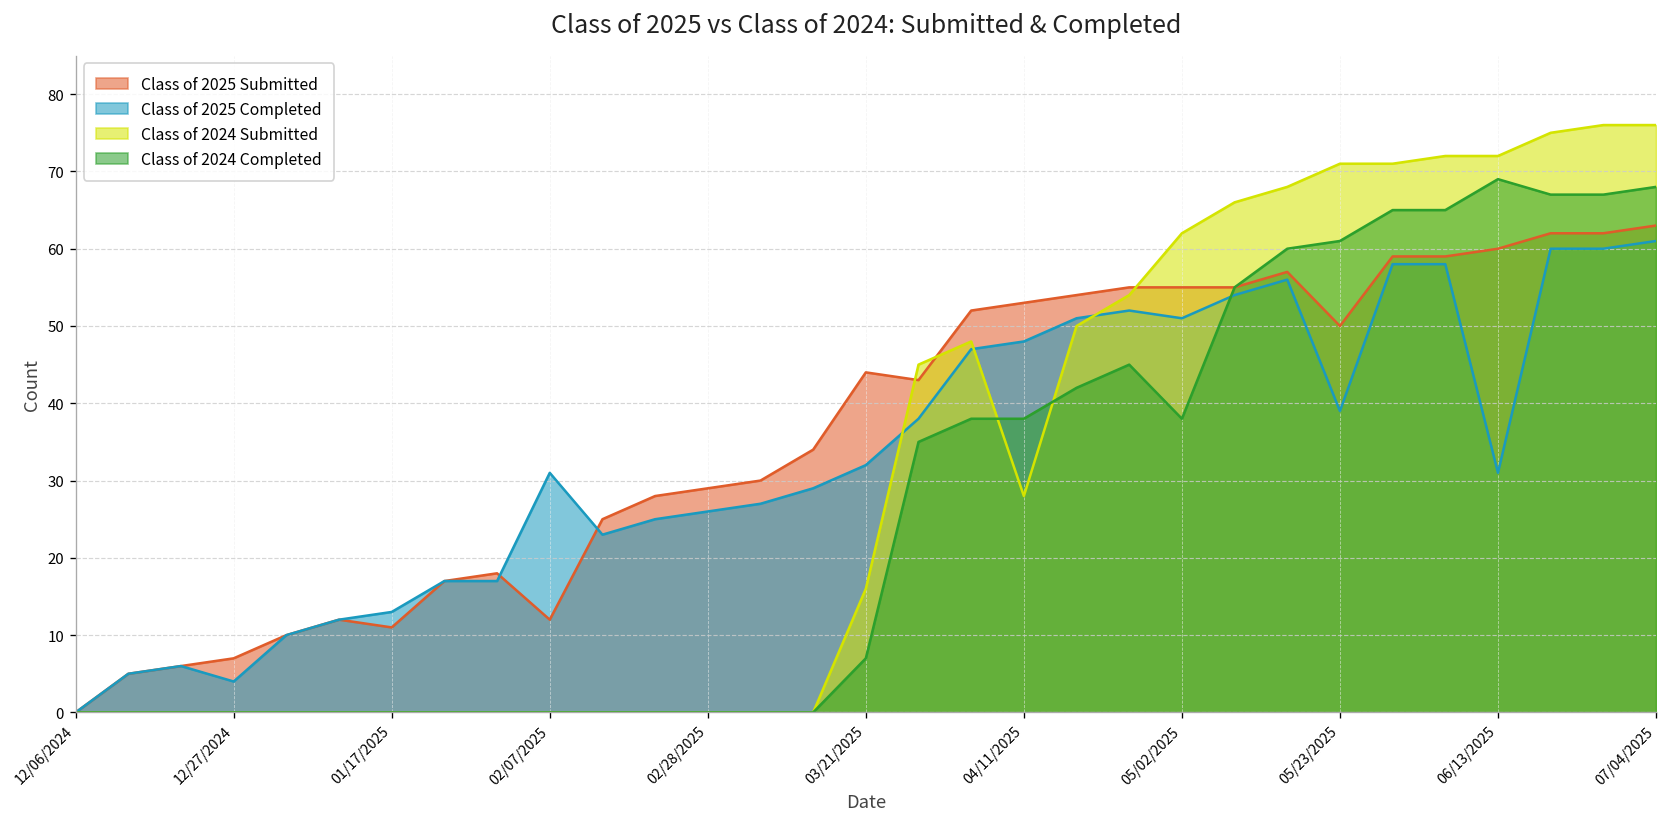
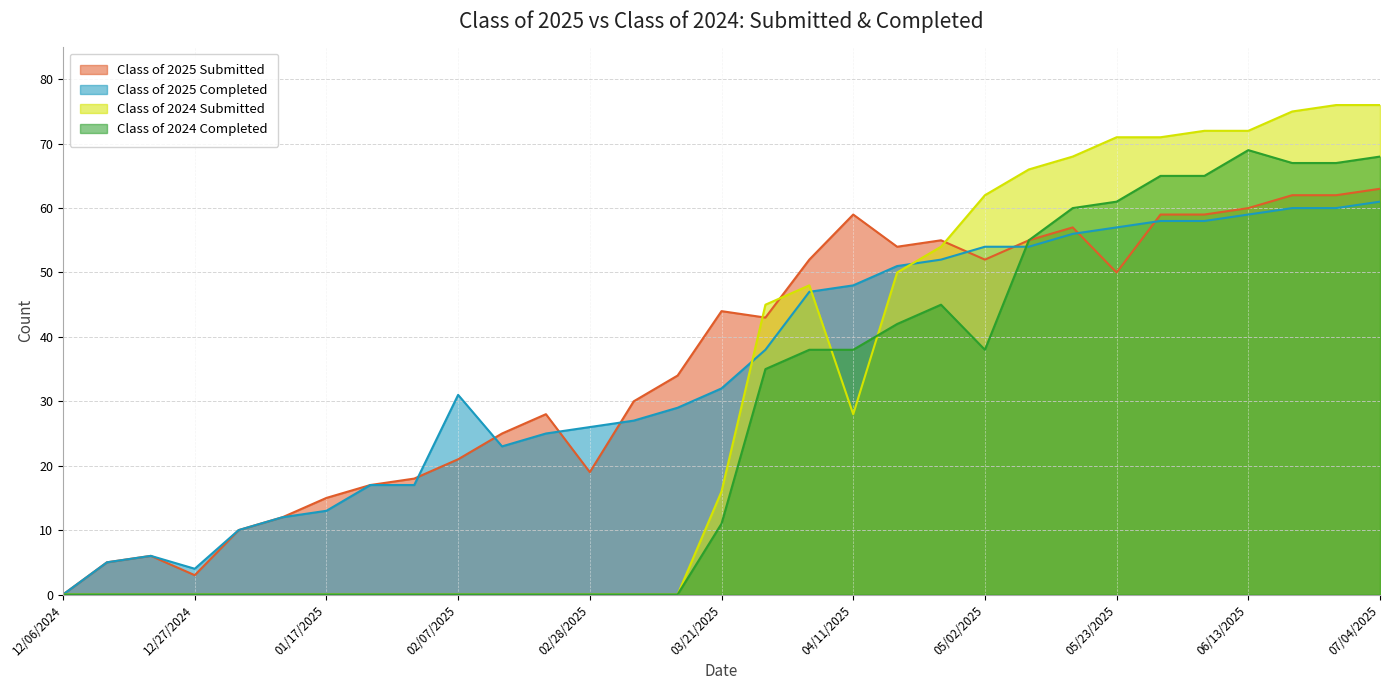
  {
    "Class of 2025 Submitted": {
-     "12/27/2024": 7,
-     "01/17/2025": 11,
-     "02/07/2025": 12,
-     "02/28/2025": 29,
+     "12/27/2024": 3,
+     "01/17/2025": 15,
+     "02/07/2025": 21,
+     "02/28/2025": 19,
      "03/21/2025": 44,
-     "04/11/2025": 53,
-     "05/02/2025": 55,
+     "04/11/2025": 59,
+     "05/02/2025": 52,
      "05/23/2025": 50,
      "06/13/2025": 60,
      "07/04/2025": 63
    },
    "Class of 2025 Completed": {
      "12/27/2024": 4,
      "01/17/2025": 13,
      "02/07/2025": 31,
      "02/28/2025": 26,
      "03/21/2025": 32,
      "04/11/2025": 48,
-     "05/02/2025": 51,
-     "05/23/2025": 39,
-     "06/13/2025": 31,
+     "05/02/2025": 54,
+     "05/23/2025": 57,
+     "06/13/2025": 59,
      "07/04/2025": 61
    },
    "Class of 2024 Submitted": {
      "03/21/2025": 16,
      "04/11/2025": 28,
      "05/02/2025": 62,
      "05/23/2025": 71,
      "06/13/2025": 72,
      "07/04/2025": 76
    },
    "Class of 2024 Completed": {
-     "03/21/2025": 7,
+     "03/21/2025": 11,
      "04/11/2025": 38,
      "05/02/2025": 38,
      "05/23/2025": 61,
      "06/13/2025": 69,
      "07/04/2025": 68
    }
  }
